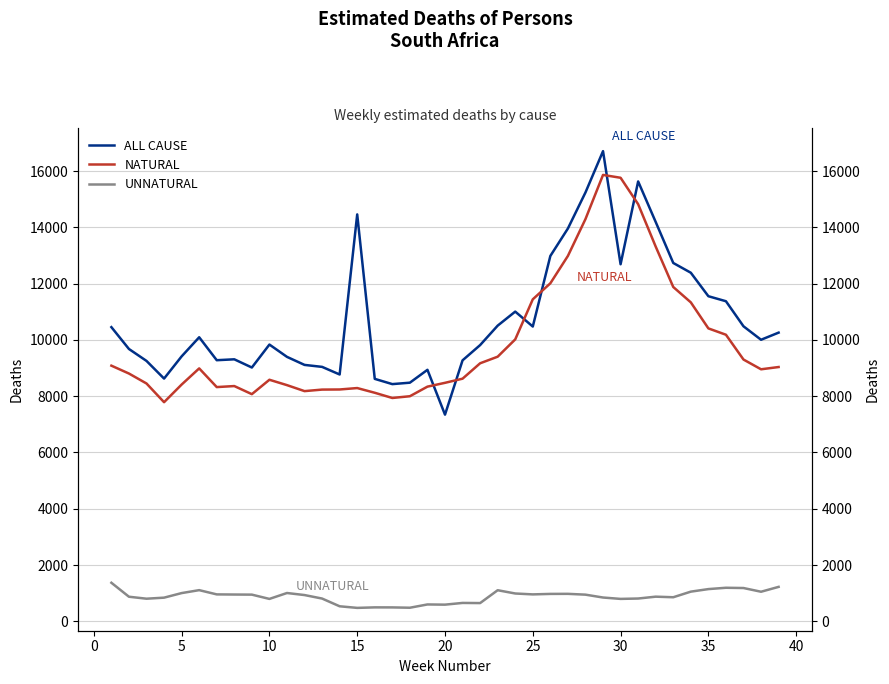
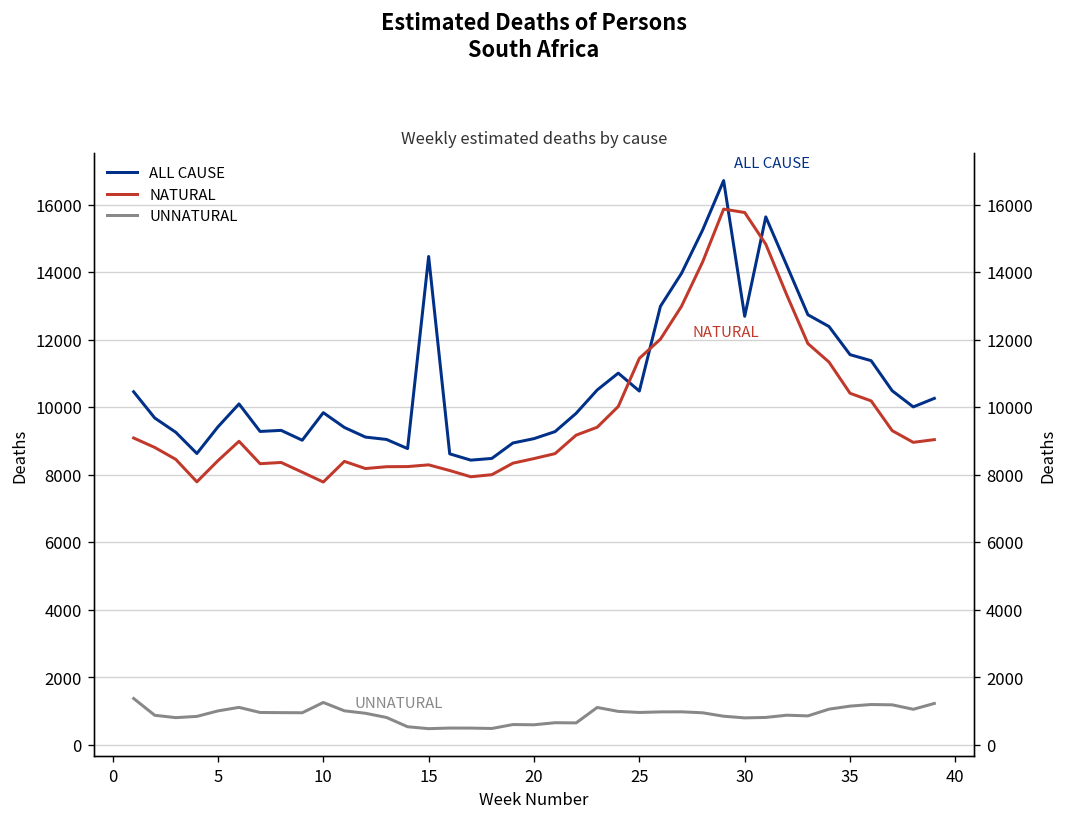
  {
    "ALL CAUSE": {
      "5": 9400,
      "10": 9800,
      "15": 14500,
-     "20": 7300,
+     "20": 9100,
      "25": 10500,
      "30": 12700,
      "35": 11600
    },
    "NATURAL": {
      "5": 8400,
-     "10": 8600,
+     "10": 7800,
      "15": 8300,
      "20": 8500,
      "25": 11400,
      "30": 15800,
      "35": 10400
    },
    "UNNATURAL": {
      "5": 1000,
-     "10": 800,
+     "10": 1300,
      "15": 500,
      "20": 600,
      "25": 1000,
      "30": 800,
      "35": 1100
    }
  }
